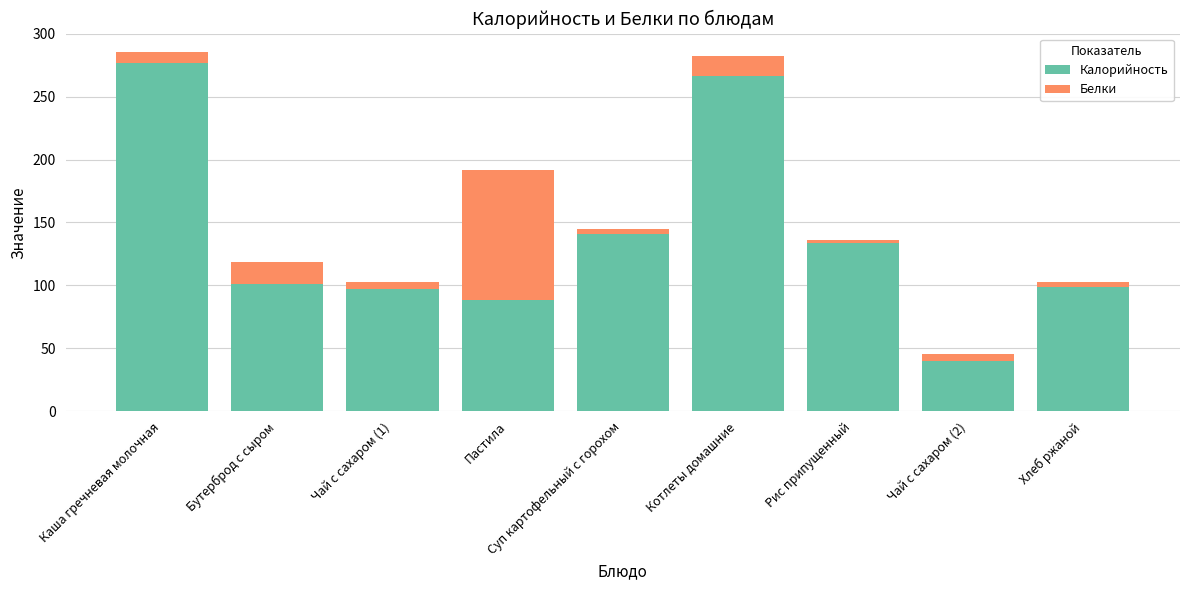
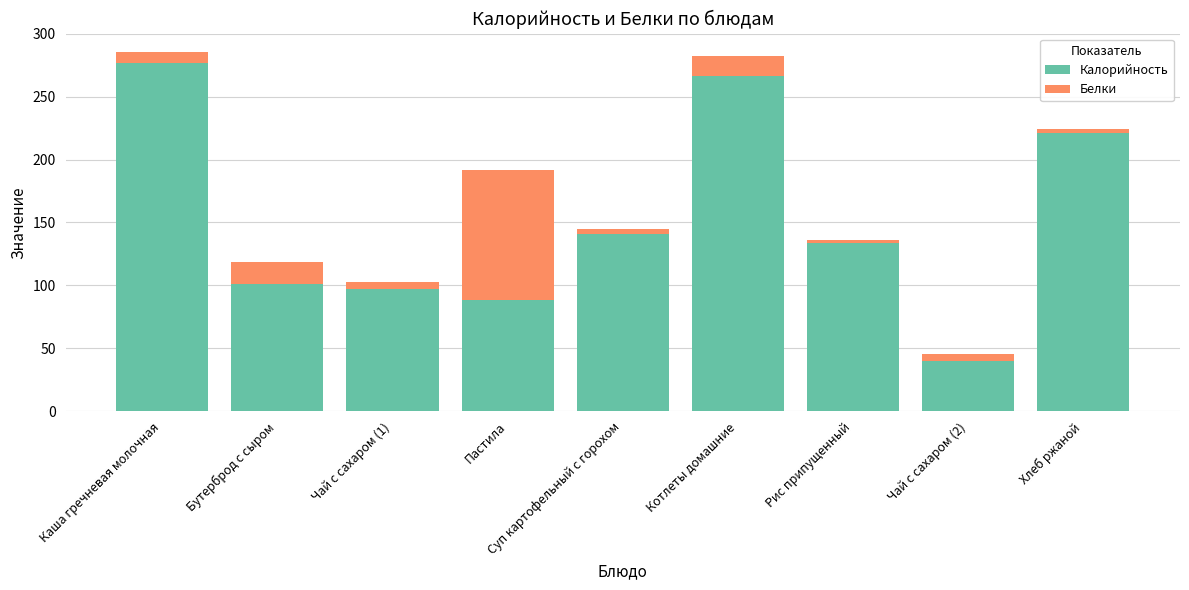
  {
    "Калорийность": {
      "Каша гречневая молочная": 277,
      "Бутерброд с сыром": 101,
      "Чай с сахаром (1)": 97,
      "Пастила": 89,
      "Суп картофельный с горохом": 141,
      "Котлеты домашние": 266,
      "Рис припущенный": 133,
      "Чай с сахаром (2)": 40,
-     "Хлеб ржаной": 99
+     "Хлеб ржаной": 221
    },
    "Белки": {
      "Каша гречневая молочная": 9,
      "Бутерброд с сыром": 18,
      "Чай с сахаром (1)": 5,
      "Пастила": 103,
      "Суп картофельный с горохом": 4,
      "Котлеты домашние": 16,
      "Рис припущенный": 2,
      "Чай с сахаром (2)": 5,
      "Хлеб ржаной": 3
    }
  }
